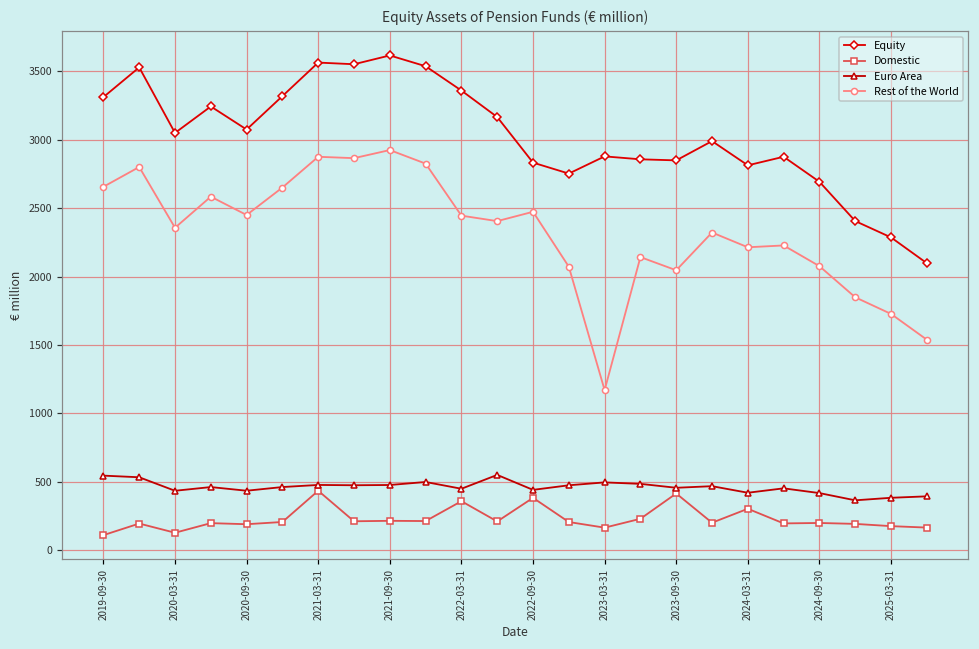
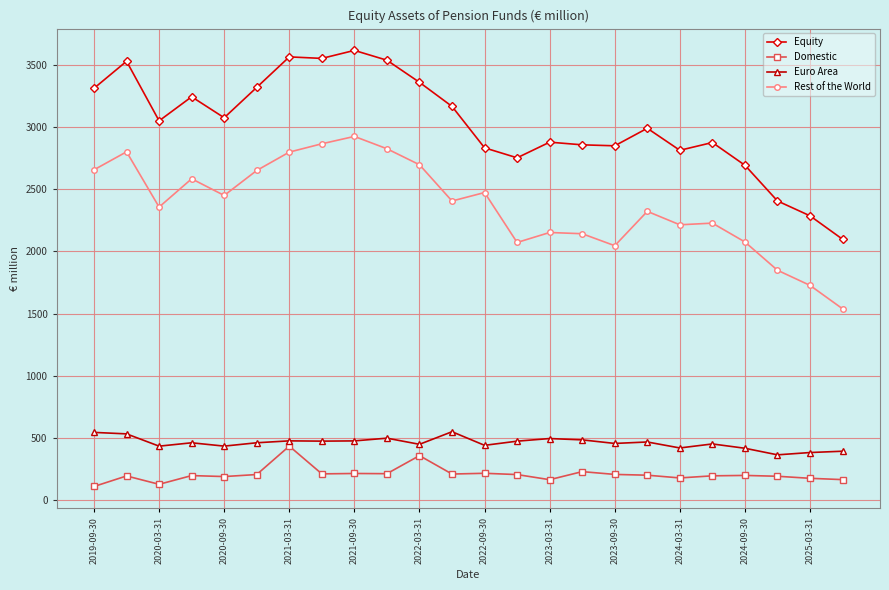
  {
    "Domestic": {
      "2019-09-30": 110,
      "2020-03-31": 130,
      "2020-09-30": 190,
      "2021-03-31": 430,
      "2021-09-30": 210,
      "2022-03-31": 360,
-     "2022-09-30": 380,
+     "2022-09-30": 220,
      "2023-03-31": 160,
-     "2023-09-30": 410,
-     "2024-03-31": 300,
+     "2023-09-30": 210,
+     "2024-03-31": 180,
      "2024-09-30": 200,
      "2025-03-31": 180
    },
    "Rest of the World": {
      "2019-09-30": 2660,
      "2020-03-31": 2360,
      "2020-09-30": 2450,
-     "2021-03-31": 2880,
+     "2021-03-31": 2800,
      "2021-09-30": 2920,
-     "2022-03-31": 2450,
+     "2022-03-31": 2700,
      "2022-09-30": 2470,
-     "2023-03-31": 1170,
+     "2023-03-31": 2150,
      "2023-09-30": 2050,
      "2024-03-31": 2210,
      "2024-09-30": 2080,
      "2025-03-31": 1730
    }
  }
